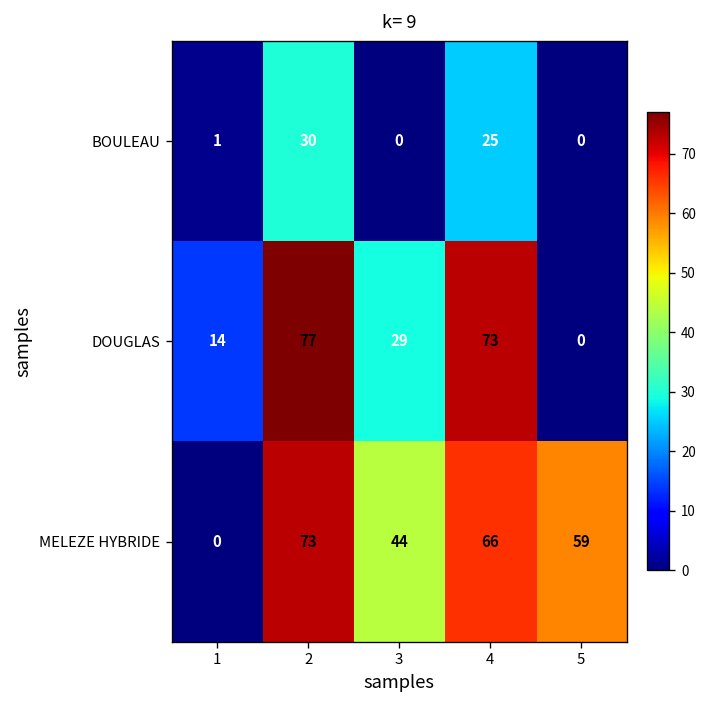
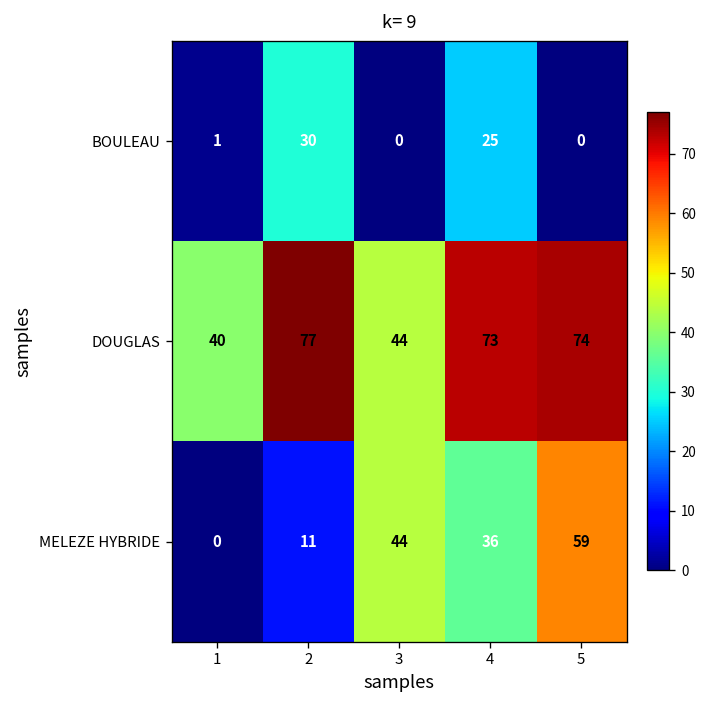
  {
    "BOULEAU": {
      "1": 1,
      "2": 30,
      "3": 0,
      "4": 25,
      "5": 0
    },
    "DOUGLAS": {
-     "1": 14,
+     "1": 40,
      "2": 77,
-     "3": 29,
+     "3": 44,
      "4": 73,
-     "5": 0
+     "5": 74
    },
    "MELEZE HYBRIDE": {
      "1": 0,
-     "2": 73,
+     "2": 11,
      "3": 44,
-     "4": 66,
+     "4": 36,
      "5": 59
    }
  }
